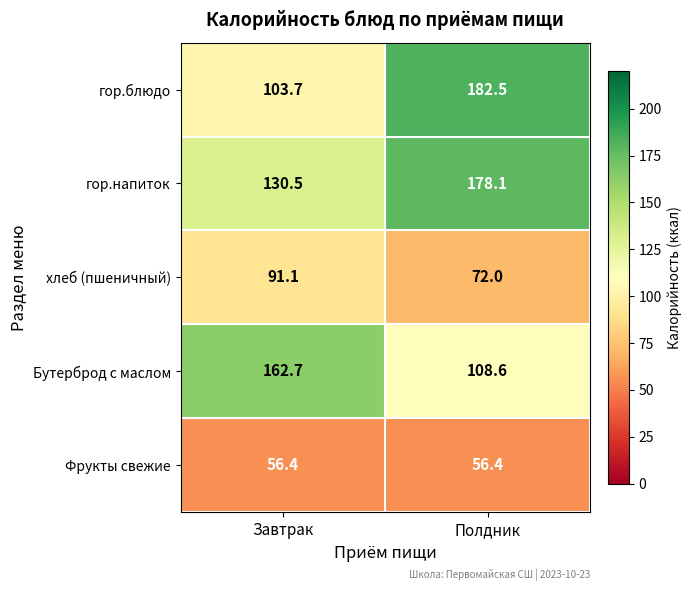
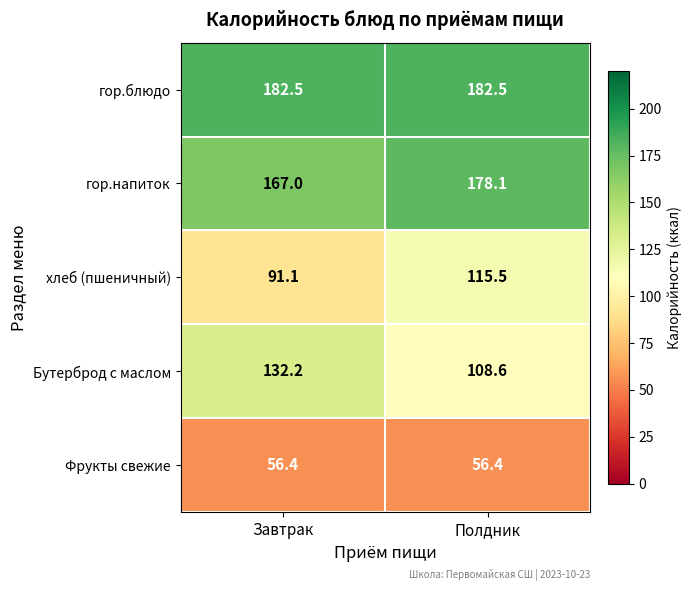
  {
    "гор.блюдо": {
-     "Завтрак": 103.7,
+     "Завтрак": 182.5,
      "Полдник": 182.5
    },
    "гор.напиток": {
-     "Завтрак": 130.5,
+     "Завтрак": 167.0,
      "Полдник": 178.1
    },
    "хлеб (пшеничный)": {
      "Завтрак": 91.1,
-     "Полдник": 72.0
+     "Полдник": 115.5
    },
    "Бутерброд с маслом": {
-     "Завтрак": 162.7,
+     "Завтрак": 132.2,
      "Полдник": 108.6
    },
    "Фрукты свежие": {
      "Завтрак": 56.4,
      "Полдник": 56.4
    }
  }
